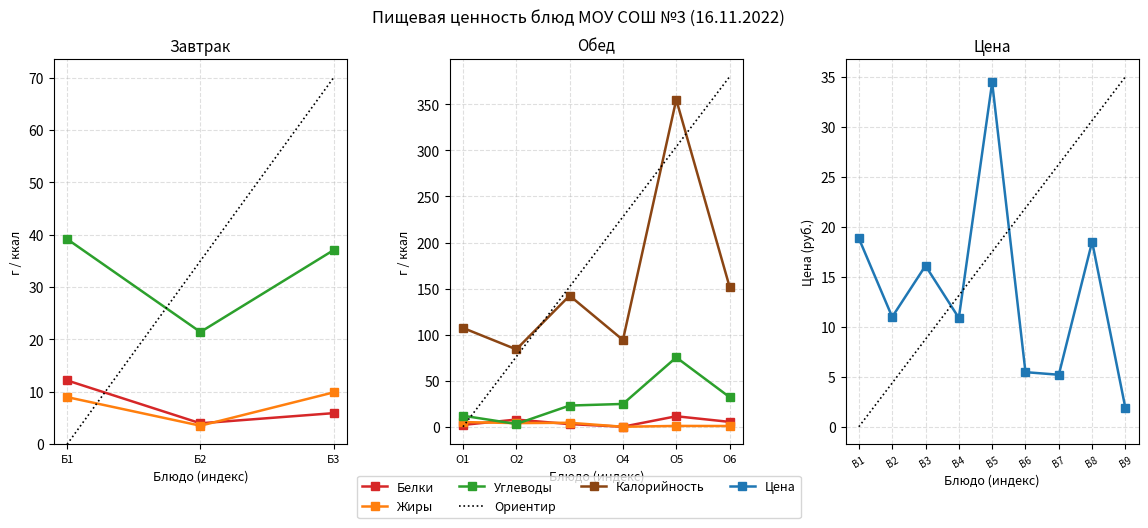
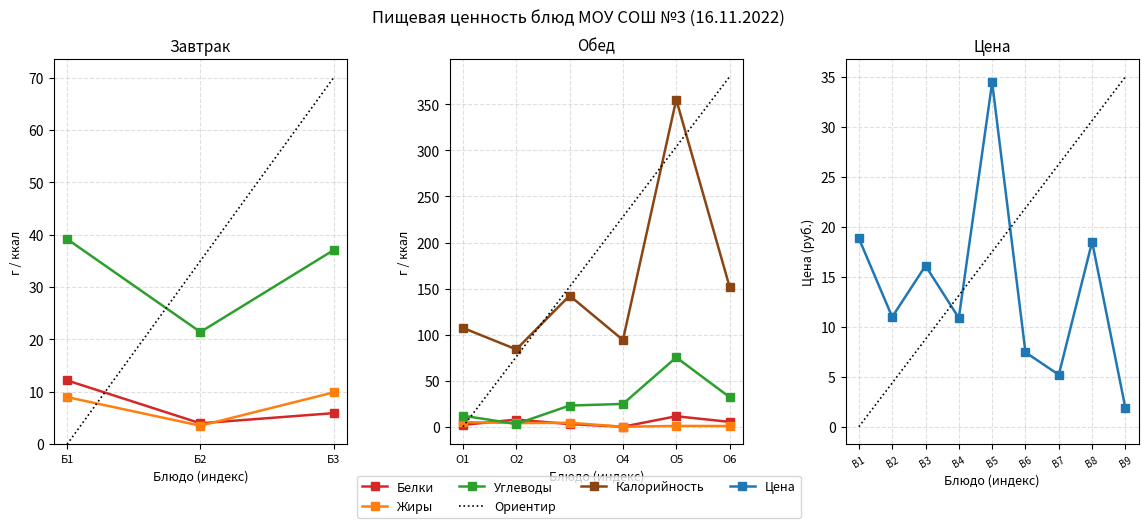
  {
    "Завтрак": {
      "Белки": {
        "Б1": 12,
        "Б3": 6
      },
      "Жиры": {
        "Б1": 9,
        "Б3": 10
      },
      "Углеводы": {
        "Б1": 39,
        "Б2": 21,
        "Б3": 37
      },
      "Ориентир": {
        "Б1": 0,
        "Б3": 70
      }
    },
    "Обед": {
      "Калорийность": {
        "О1": 110,
        "О2": 80,
        "О3": 140,
        "О4": 90,
        "О5": 360,
        "О6": 150
      },
      "Белки": {
        "О2": 10,
        "О5": 10,
        "О6": 10
      },
      "Жиры": {
        "О1": 10,
        "О5": 0,
        "О6": 0
      },
      "Углеводы": {
        "О1": 10,
        "О3": 20,
        "О4": 20,
        "О5": 80,
        "О6": 30
      },
      "Ориентир": {
        "О6": 380
      }
    },
    "Цена": {
      "Цена": {
        "B1": 19,
        "B2": 11,
        "B3": 16,
        "B4": 11,
        "B5": 34,
-       "B6": 5,
+       "B6": 7,
        "B7": 5,
        "B8": 19,
        "B9": 2
      },
      "Ориентир": {
        "B1": 0,
        "B9": 35
      }
    }
  }
